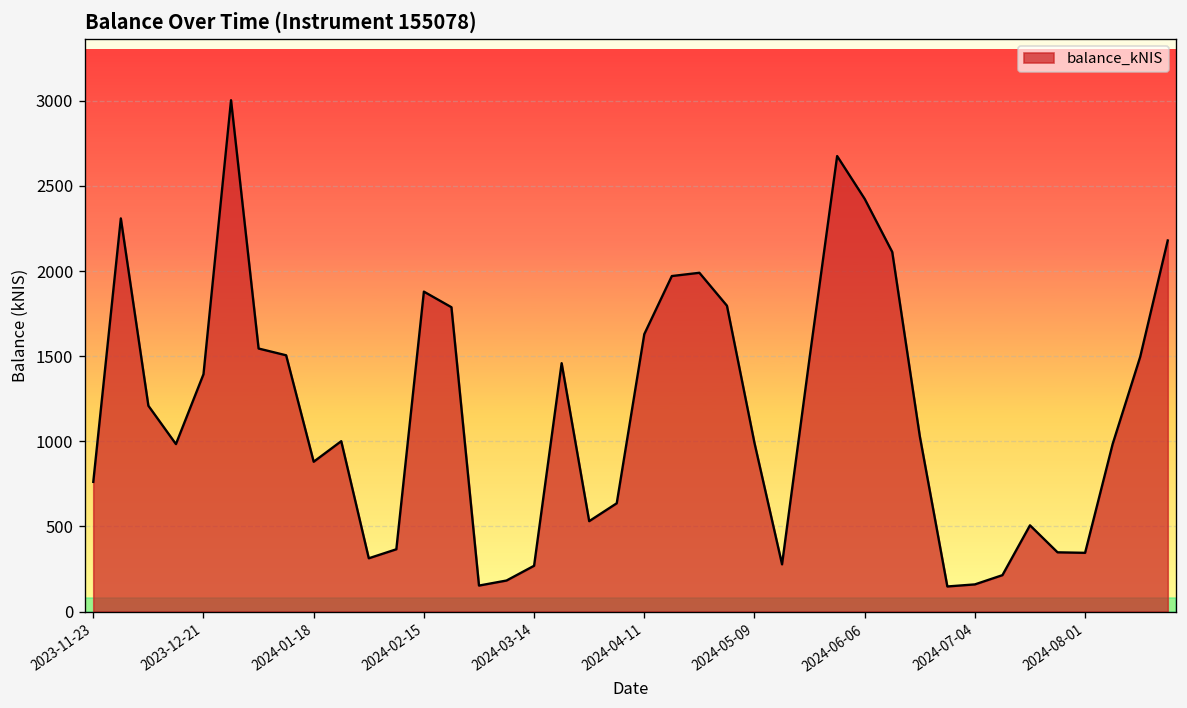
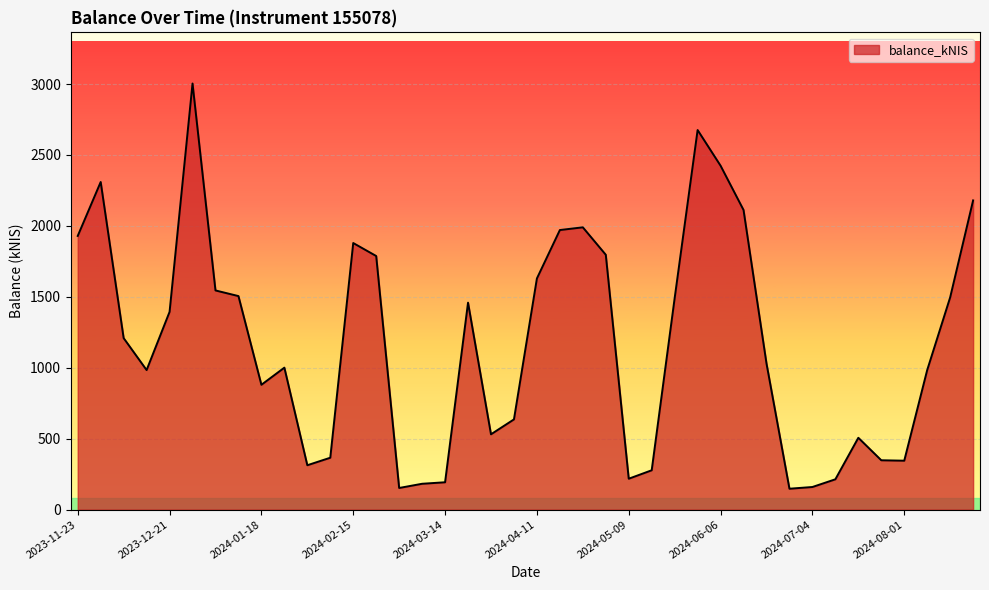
  {
-   "2023-11-23": 760,
+   "2023-11-23": 1930,
    "2023-12-21": 1390,
    "2024-01-18": 880,
    "2024-02-15": 1880,
-   "2024-03-14": 270,
+   "2024-03-14": 190,
    "2024-04-11": 1630,
-   "2024-05-09": 990,
+   "2024-05-09": 220,
    "2024-06-06": 2420,
    "2024-07-04": 160,
    "2024-08-01": 340
  }
